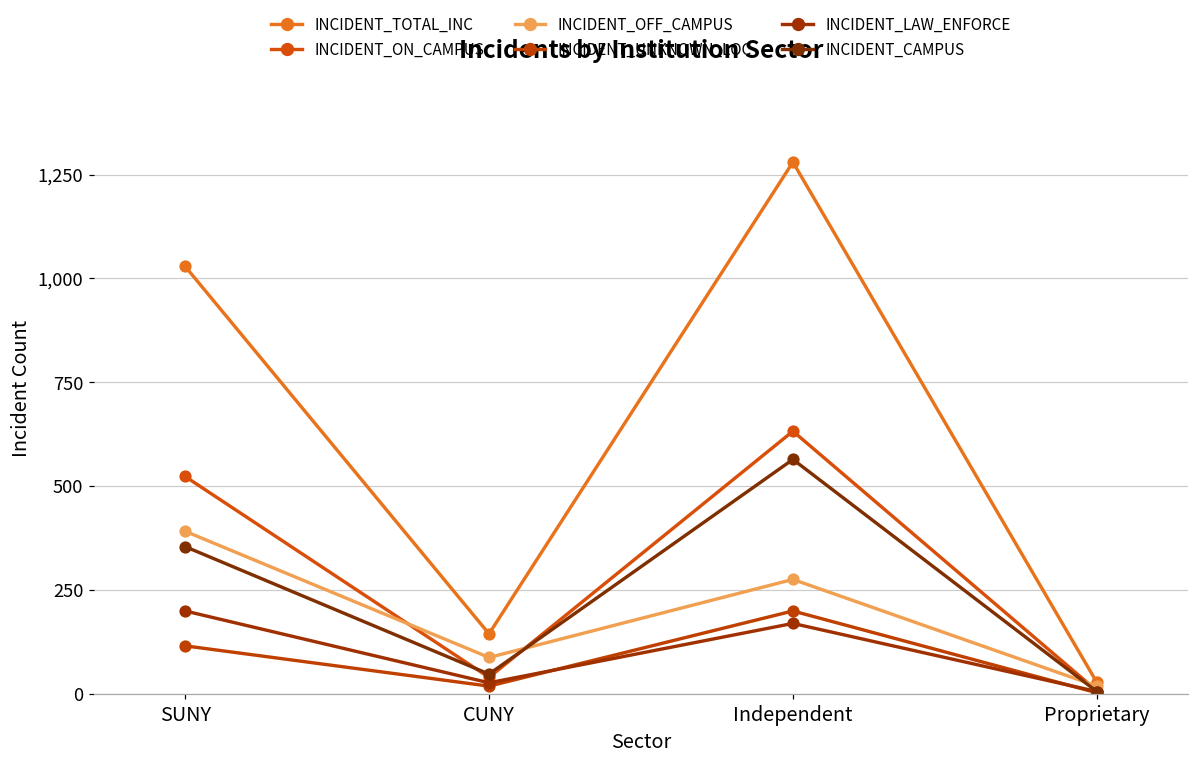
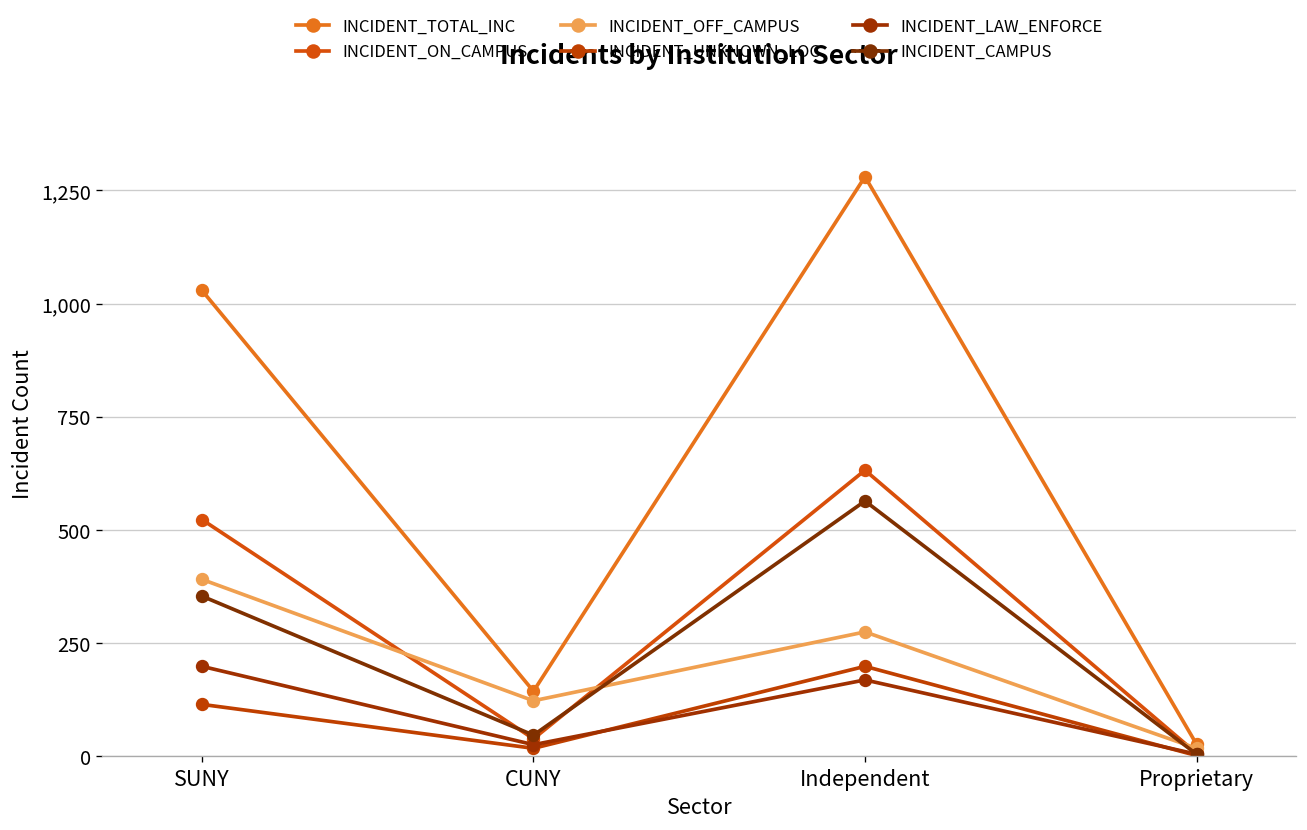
  {
    "INCIDENT_OFF_CAMPUS": {
      "SUNY": 390,
-     "CUNY": 90,
+     "CUNY": 120,
      "Independent": 280,
      "Proprietary": 20
    }
  }
